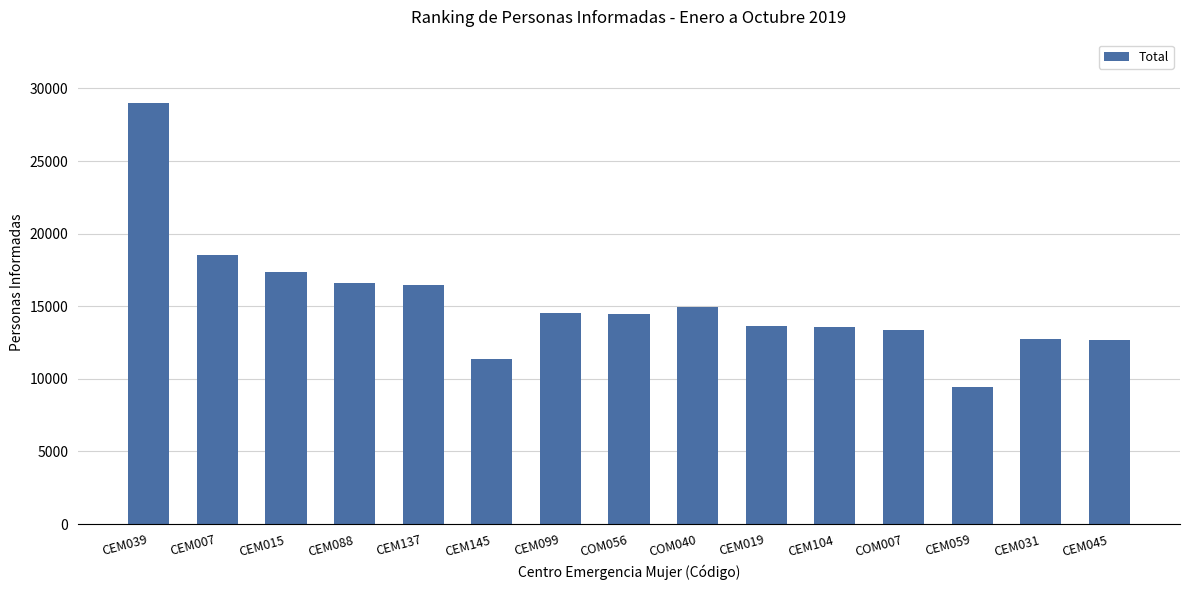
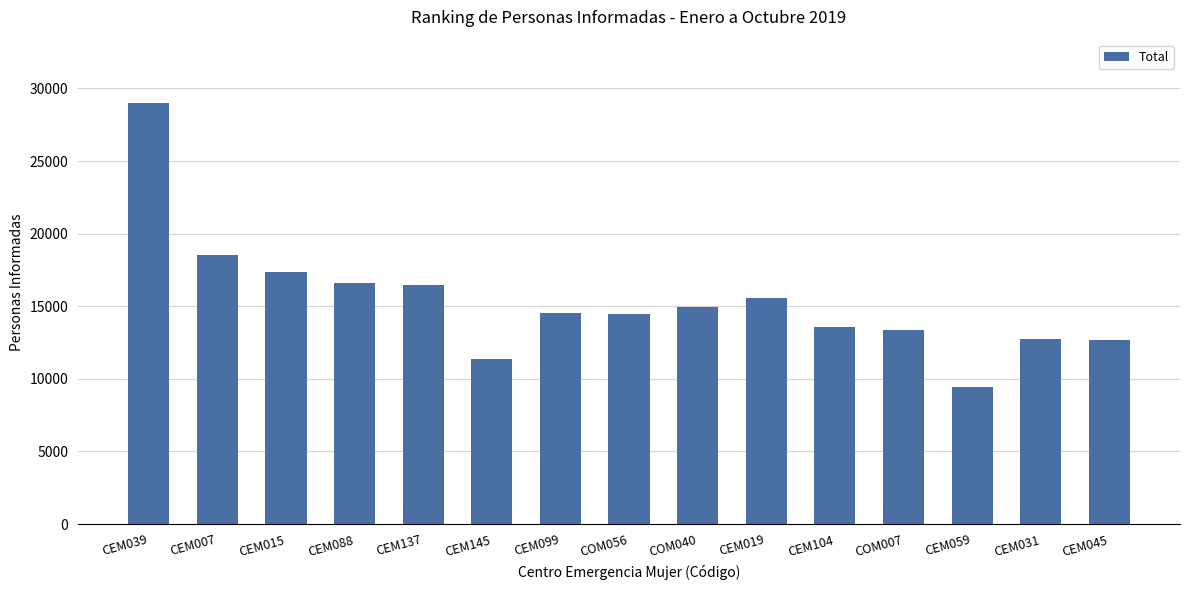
  {
    "CEM039": 29000,
    "CEM007": 18500,
    "CEM015": 17300,
    "CEM088": 16600,
    "CEM137": 16500,
    "CEM145": 11400,
    "CEM099": 14500,
    "COM056": 14400,
    "COM040": 14900,
-   "CEM019": 13700,
+   "CEM019": 15600,
    "CEM104": 13600,
    "COM007": 13400,
    "CEM059": 9400,
    "CEM031": 12700,
    "CEM045": 12700
  }
